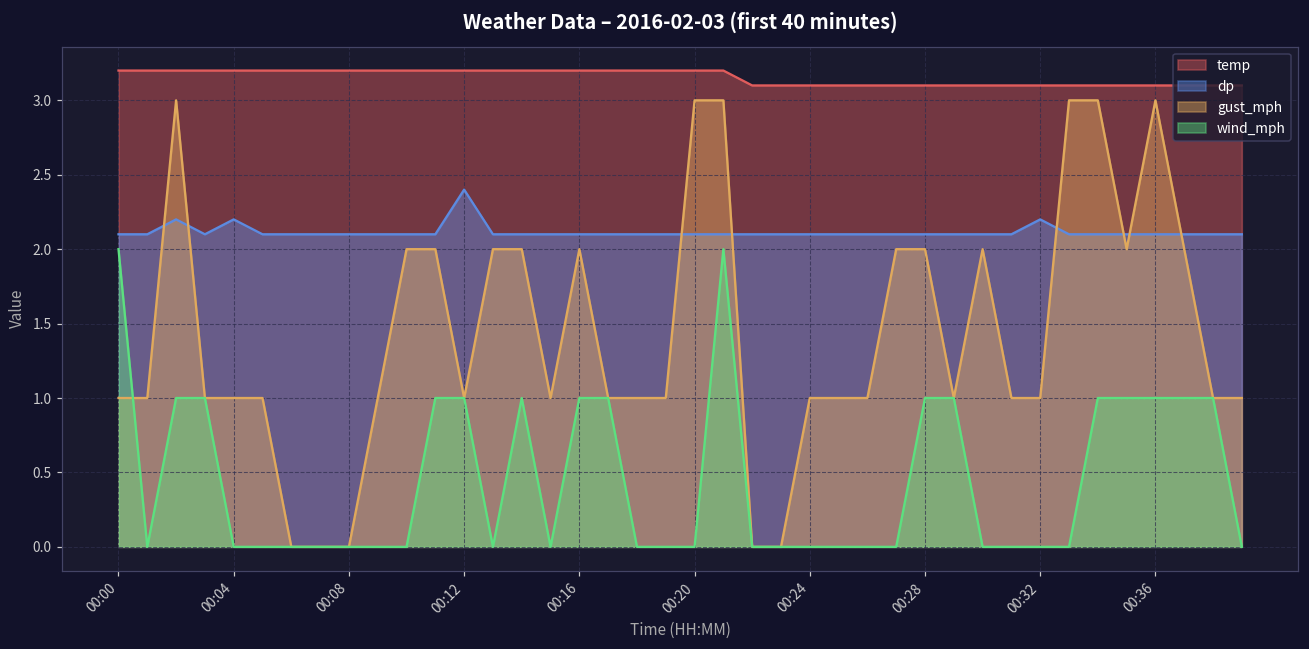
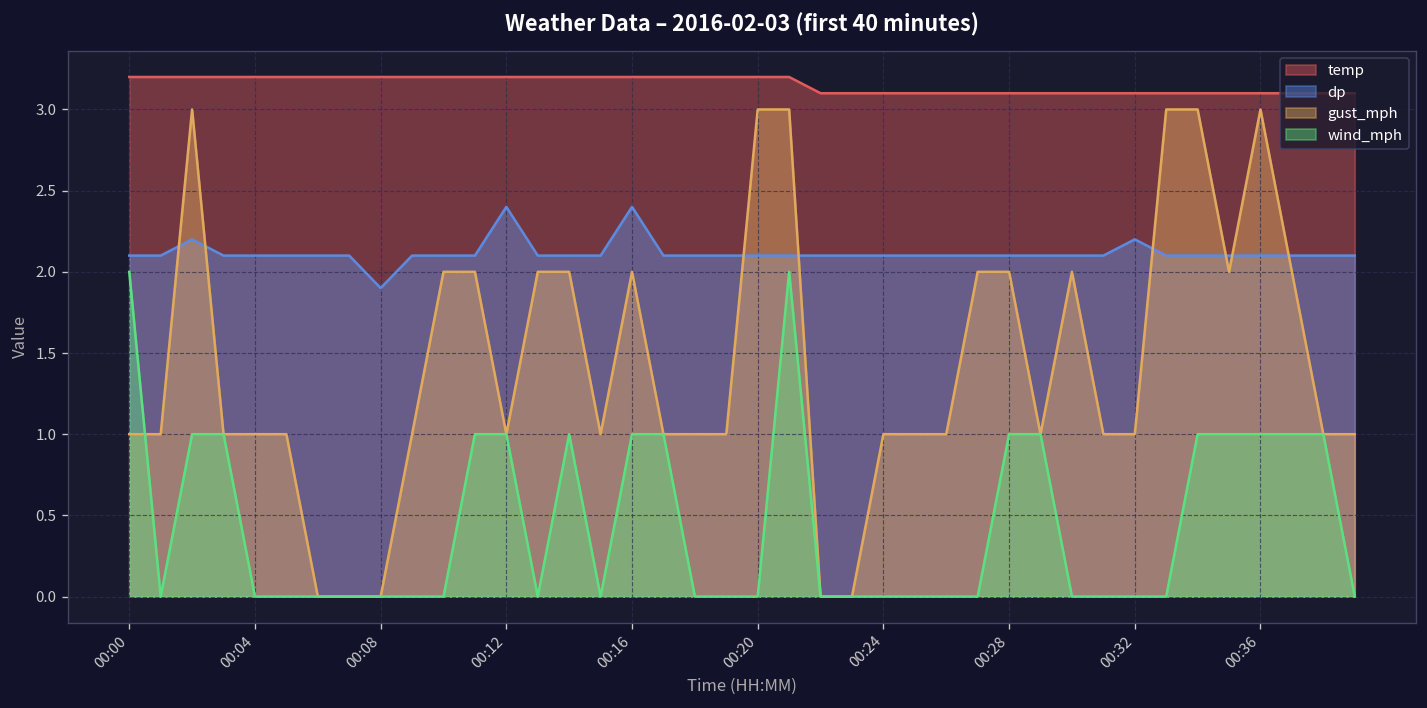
  {
    "dp": {
      "00:00": 2.1,
-     "00:04": 2.2,
-     "00:08": 2.1,
+     "00:04": 2.1,
+     "00:08": 1.9,
      "00:12": 2.4,
-     "00:16": 2.1,
+     "00:16": 2.4,
      "00:20": 2.1,
      "00:24": 2.1,
      "00:28": 2.1,
      "00:32": 2.2,
      "00:36": 2.1
    },
    "wind_mph": {
      "00:00": 2.0,
      "00:04": 0.0,
      "00:16": 1.0,
      "00:20": 0.0,
      "00:24": 0.0,
      "00:28": 1.0,
      "00:32": 0.0,
      "00:36": 1.0
    }
  }
